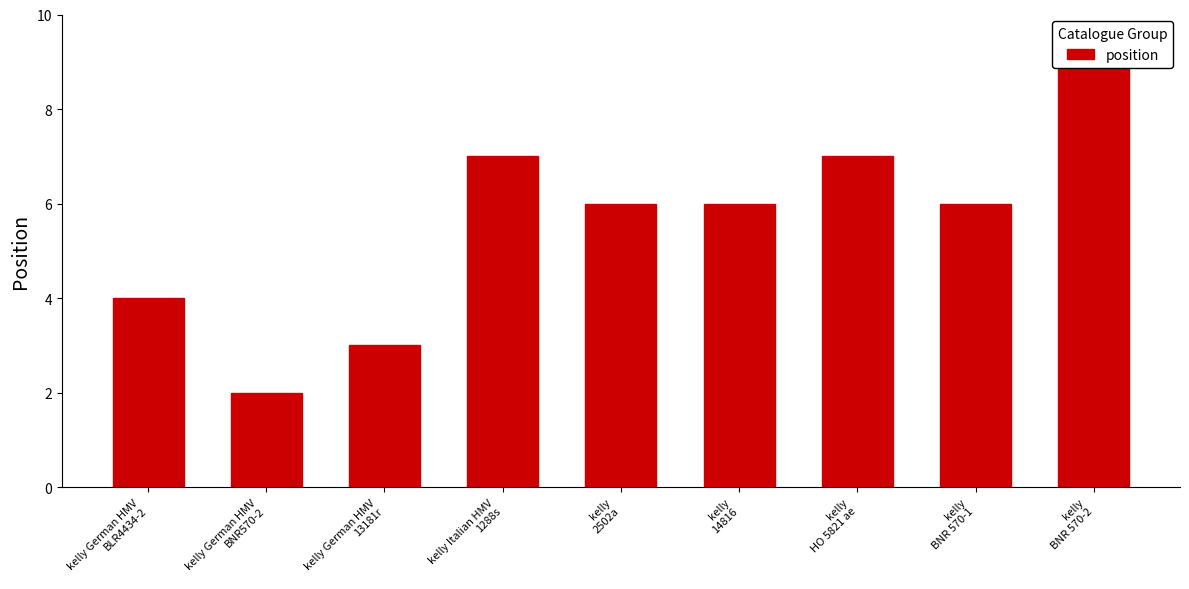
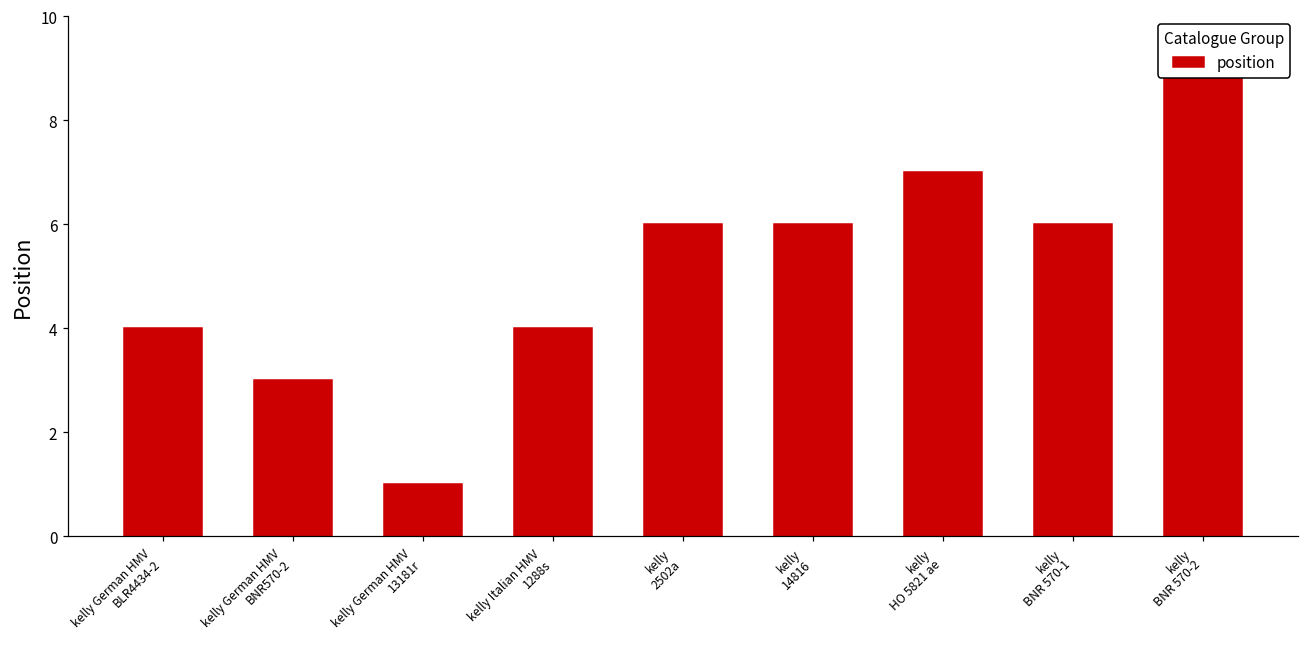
  {
    "kelly German HMV BLR4434-2": 4,
-   "kelly German HMV BNR570-2": 2,
-   "kelly German HMV 13181r": 3,
-   "kelly Italian HMV 1288s": 7,
+   "kelly German HMV BNR570-2": 3,
+   "kelly German HMV 13181r": 1,
+   "kelly Italian HMV 1288s": 4,
    "kelly 2502a": 6,
    "kelly 14816": 6,
    "kelly HO 5821 ae": 7,
    "kelly BNR 570-1": 6
  }
